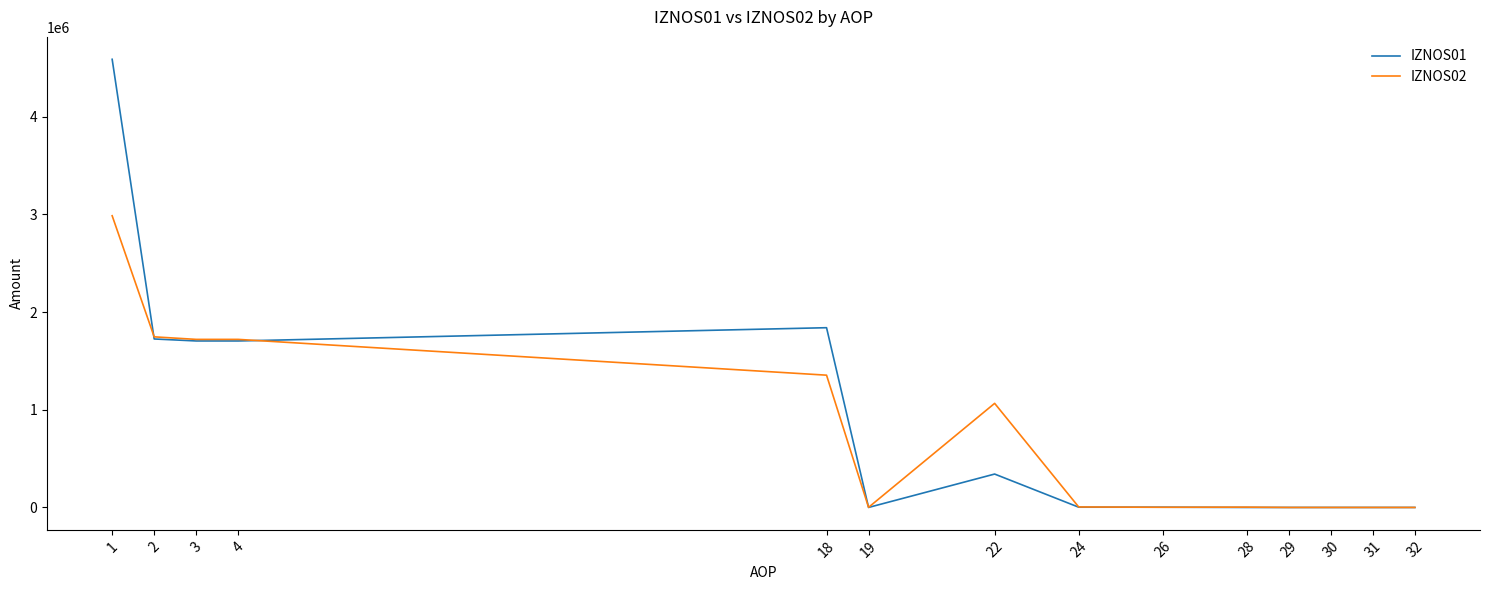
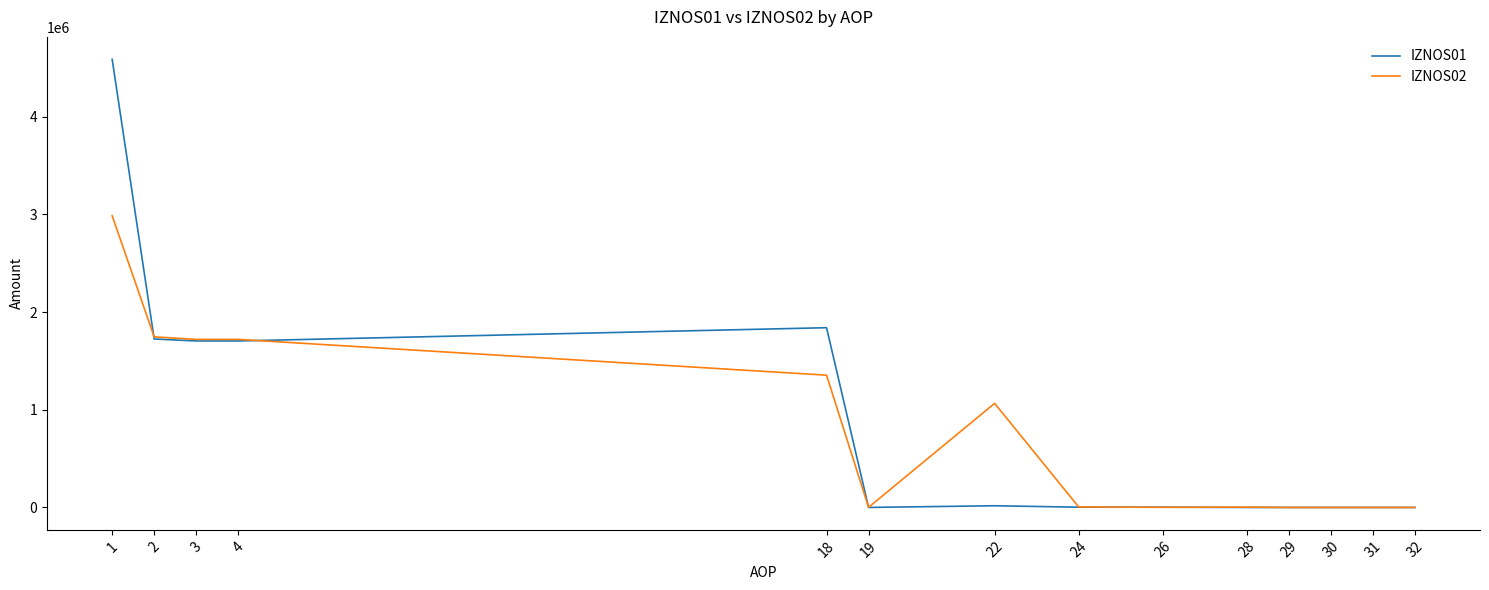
  {
    "IZNOS01": {
      "1": 4600000,
      "18": 1800000,
-     "22": 300000
+     "22": 0
    },
    "IZNOS02": {
      "1": 3000000,
      "18": 1400000,
      "22": 1100000
    }
  }
